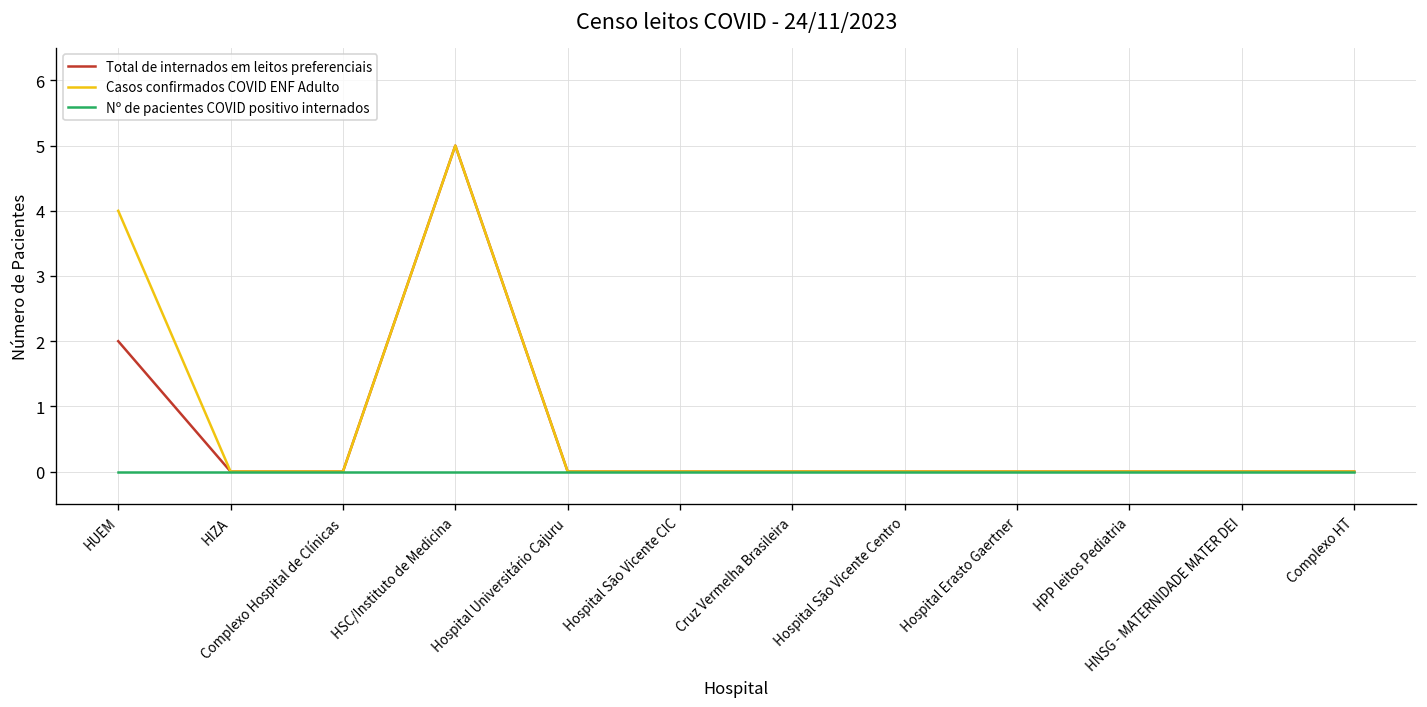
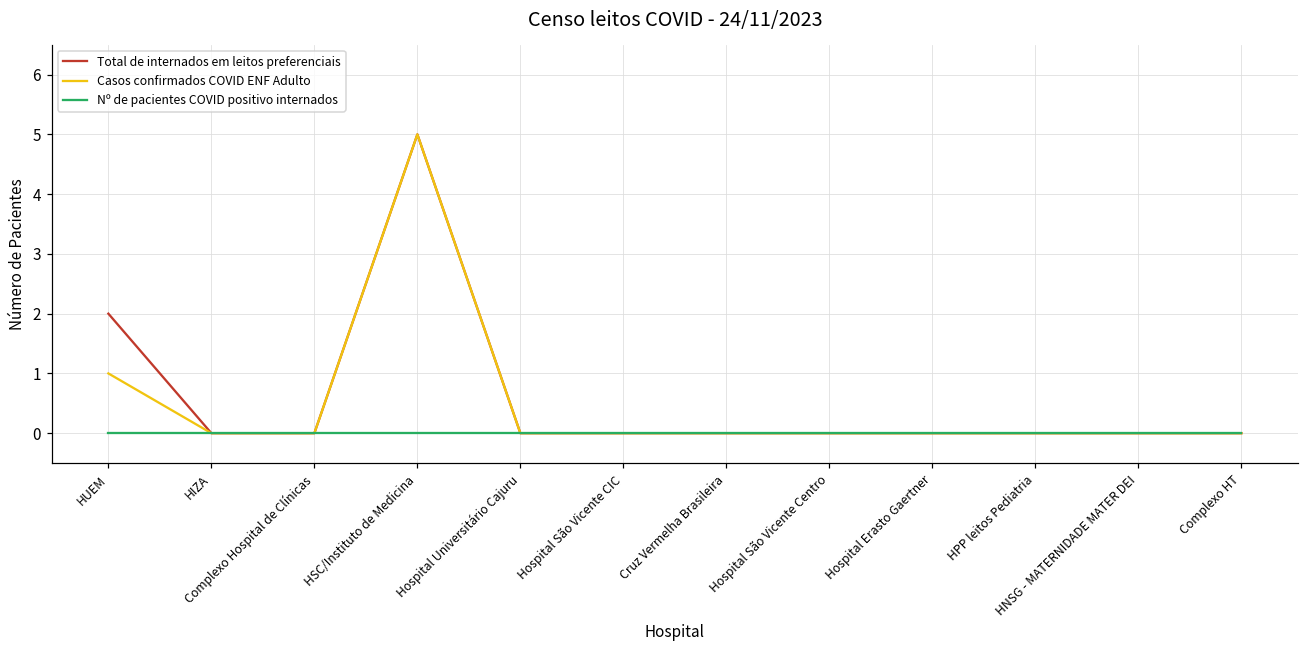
  {
    "Total de internados em leitos preferenciais": {
      "HUEM": 2
    },
    "Casos confirmados COVID ENF Adulto": {
-     "HUEM": 4
+     "HUEM": 1
    },
    "Nº de pacientes COVID positivo internados": {
      "HUEM": 0,
      "HSC/Instituto de Medicina": 0
    }
  }
